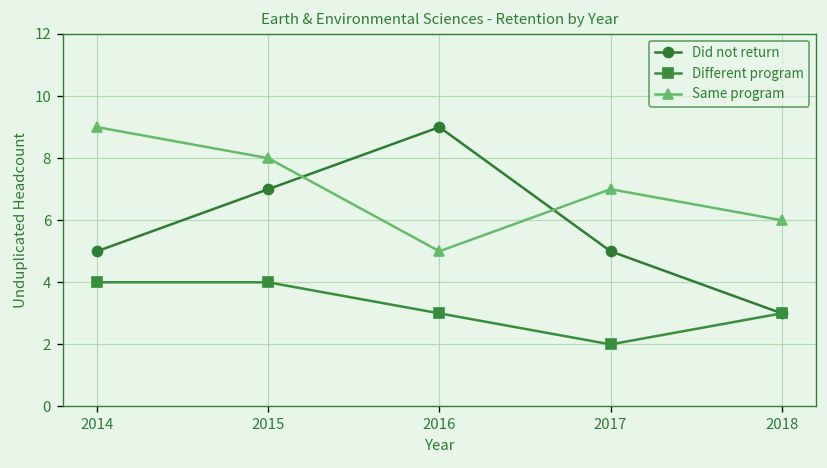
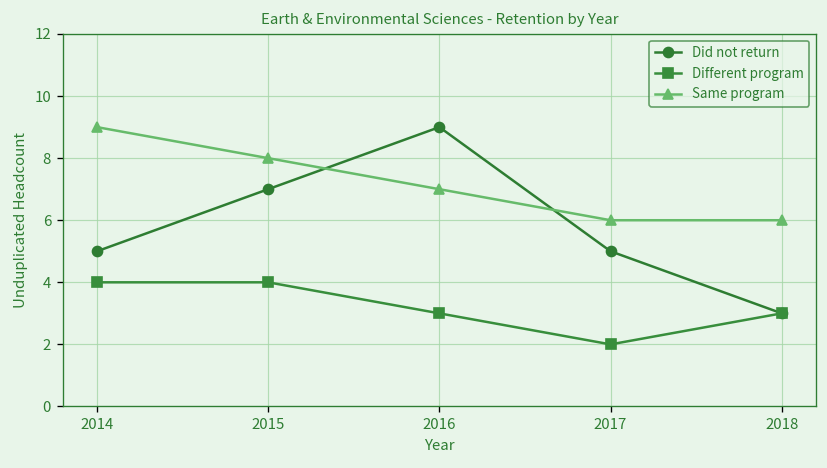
  {
    "Same program": {
      "2014": 9,
      "2015": 8,
-     "2016": 5,
-     "2017": 7,
+     "2016": 7,
+     "2017": 6,
      "2018": 6
    }
  }
